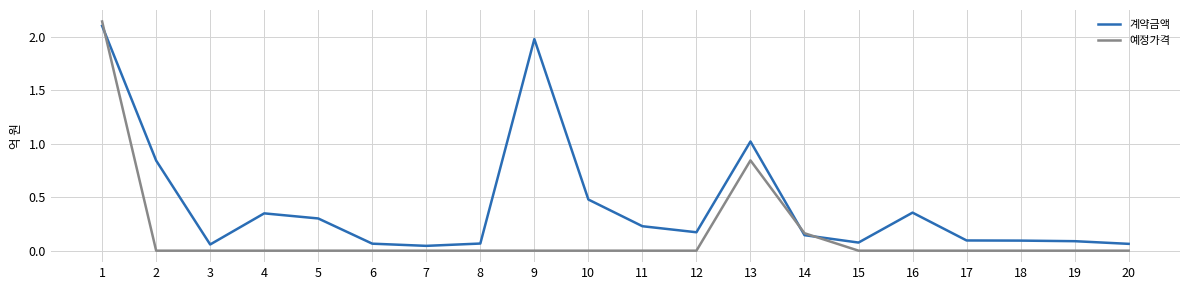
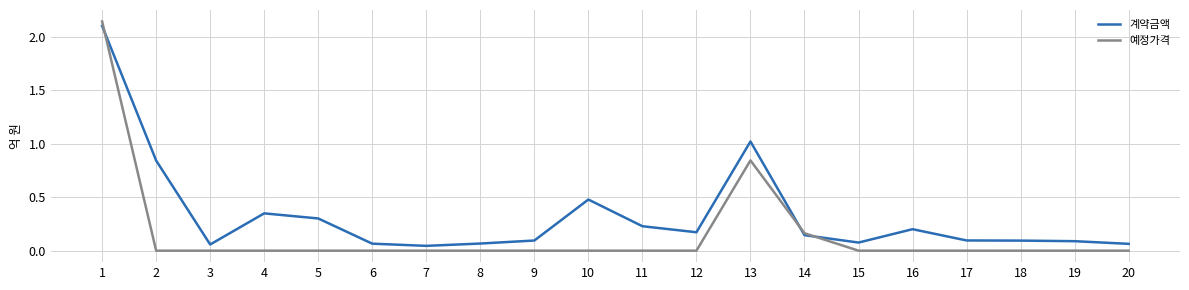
  {
    "계약금액": {
      "1": 2.10,
      "2": 0.84,
      "3": 0.06,
      "4": 0.35,
      "5": 0.30,
      "6": 0.07,
      "7": 0.05,
      "8": 0.07,
-     "9": 1.98,
+     "9": 0.09,
      "10": 0.48,
      "11": 0.23,
      "12": 0.17,
      "13": 1.02,
      "15": 0.08,
-     "16": 0.36,
+     "16": 0.20,
      "17": 0.10,
      "18": 0.09,
      "19": 0.09,
      "20": 0.06
    },
    "예정가격": {
      "1": 2.14,
      "2": 0.00,
      "3": 0.00,
      "4": 0.00,
      "5": 0.00,
      "6": 0.00,
      "7": 0.00,
      "8": 0.00,
      "9": 0.00,
      "10": 0.00,
      "11": 0.00,
      "12": 0.00,
      "13": 0.84,
      "15": 0.00,
      "16": 0.00,
      "17": 0.00,
      "18": 0.00,
      "19": 0.00,
      "20": 0.00
    }
  }
